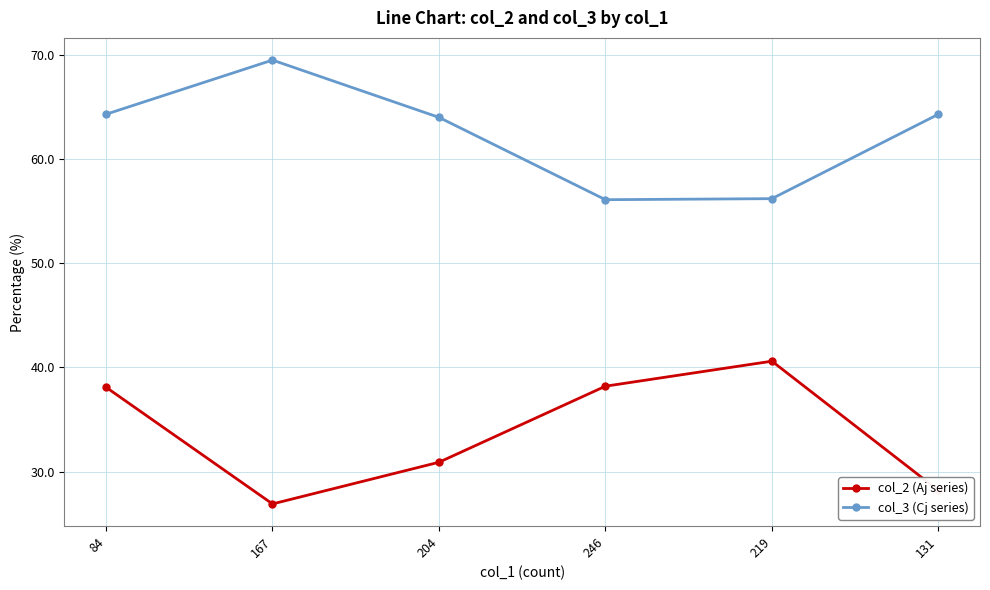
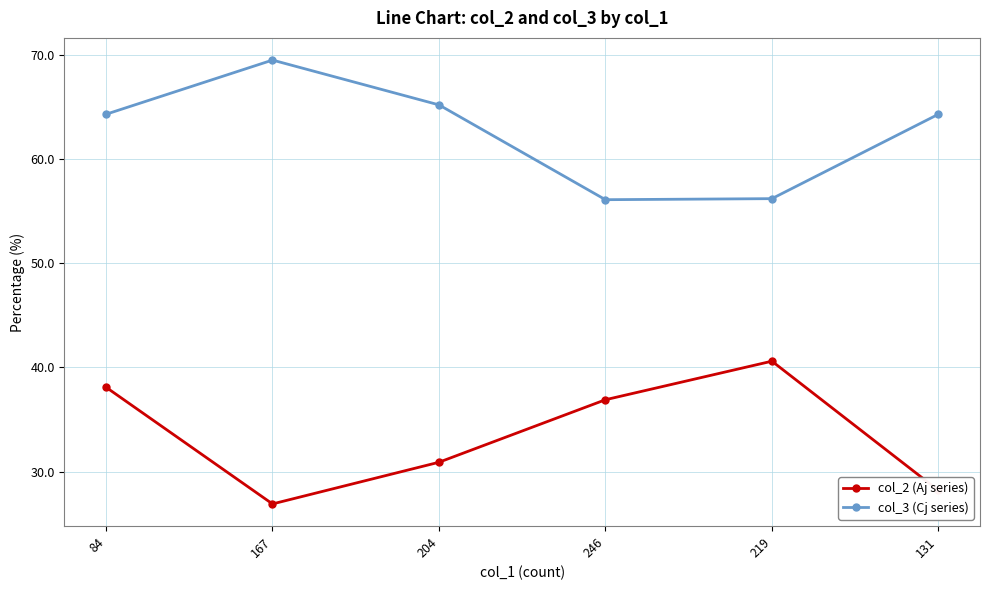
  {
    "col_2 (Aj series)": {
      "84": 38.1,
      "167": 26.9,
      "204": 30.9,
-     "246": 38.2,
+     "246": 36.9,
      "219": 40.6
    },
    "col_3 (Cj series)": {
      "84": 64.3,
      "167": 69.5,
-     "204": 64.0,
+     "204": 65.2,
      "246": 56.1,
      "219": 56.2,
      "131": 64.3
    }
  }
